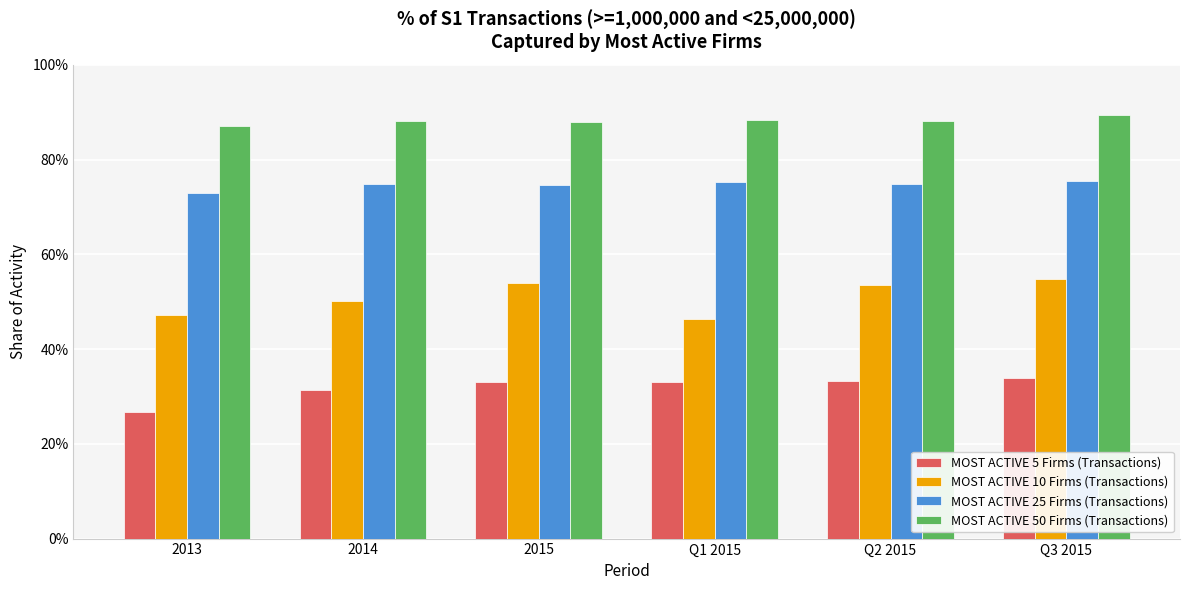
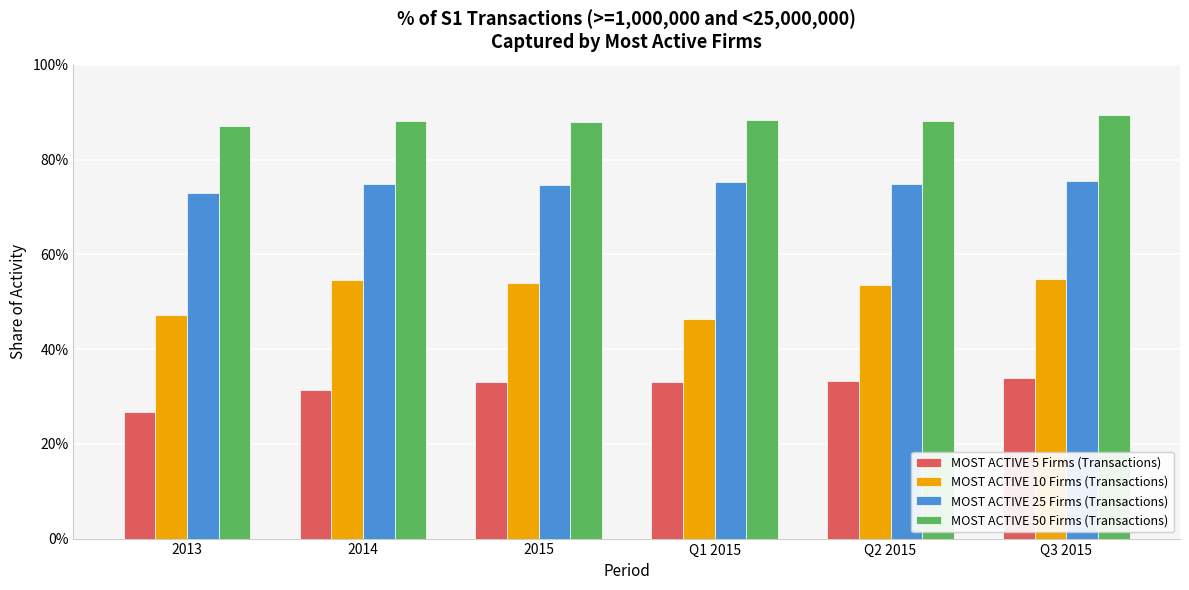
  {
    "MOST ACTIVE 5 Firms (Transactions)": {
      "2013": "27%",
      "2014": "31%",
      "2015": "33%",
      "Q1 2015": "33%",
      "Q2 2015": "33%",
      "Q3 2015": "34%"
    },
    "MOST ACTIVE 10 Firms (Transactions)": {
      "2013": "47%",
-     "2014": "50%",
+     "2014": "55%",
      "2015": "54%",
      "Q1 2015": "46%",
      "Q2 2015": "54%",
      "Q3 2015": "55%"
    },
    "MOST ACTIVE 25 Firms (Transactions)": {
      "2013": "73%",
      "2014": "75%",
      "2015": "75%",
      "Q1 2015": "75%",
      "Q2 2015": "75%",
      "Q3 2015": "76%"
    },
    "MOST ACTIVE 50 Firms (Transactions)": {
      "2013": "87%",
      "2014": "88%",
      "2015": "88%",
      "Q1 2015": "88%",
      "Q2 2015": "88%",
      "Q3 2015": "89%"
    }
  }
